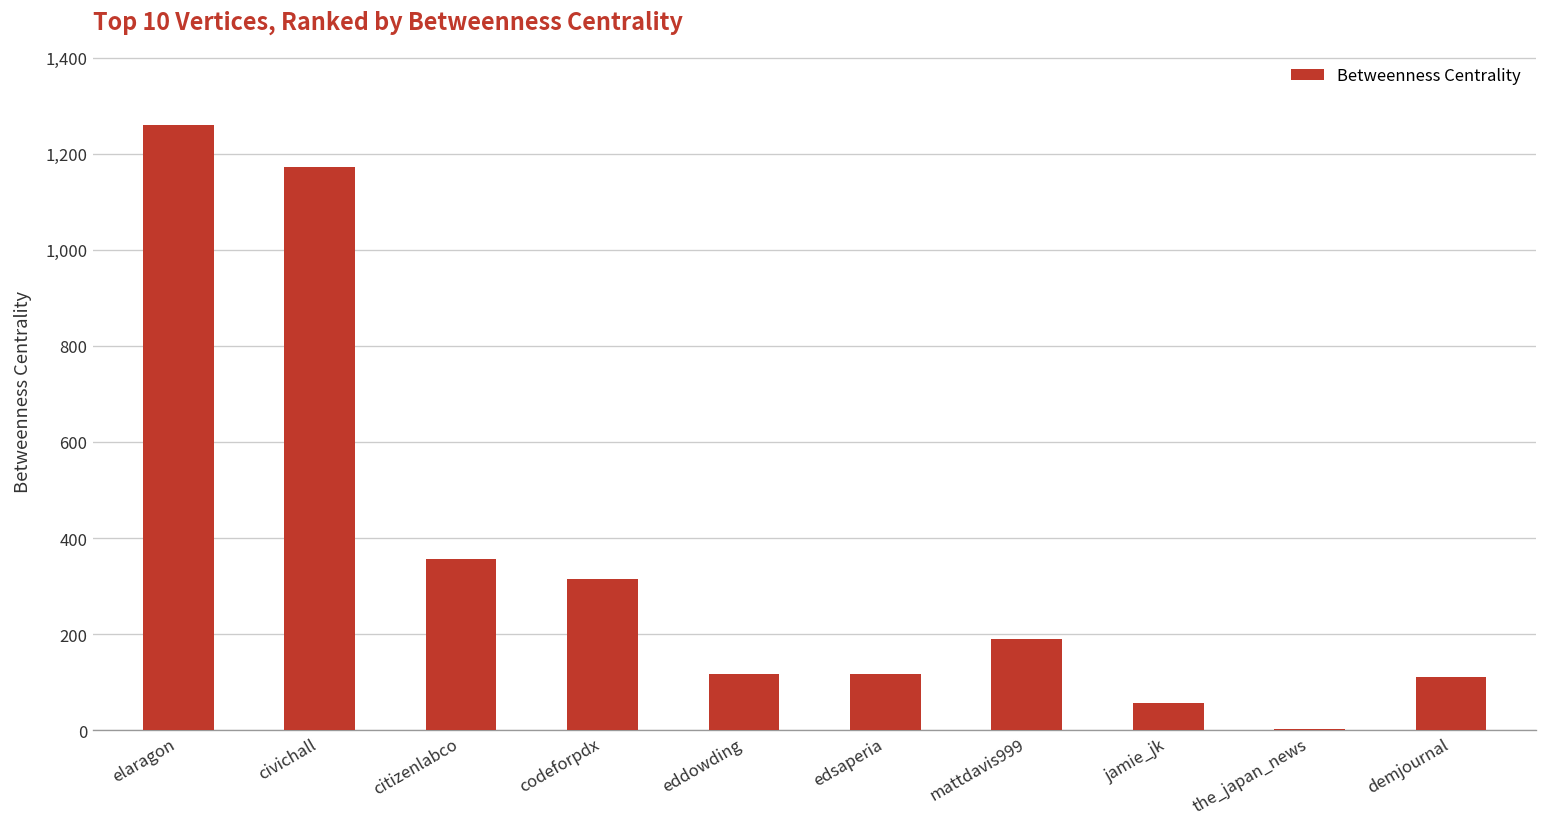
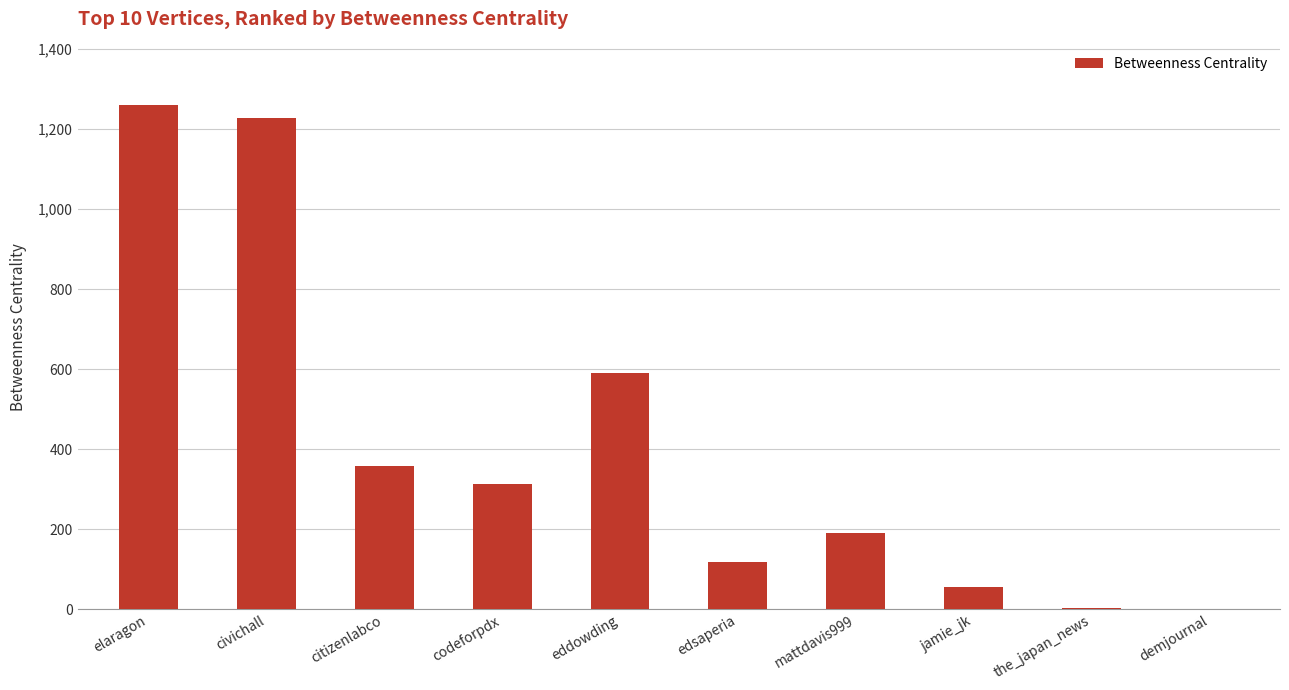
  {
    "elaragon": "1,260",
-   "civichall": "1,170",
+   "civichall": "1,230",
    "citizenlabco": "360",
    "codeforpdx": "310",
-   "eddowding": "120",
+   "eddowding": "590",
    "edsaperia": "120",
    "mattdavis999": "190",
    "jamie_jk": "60",
-   "demjournal": "110"
+   "demjournal": "0"
  }
